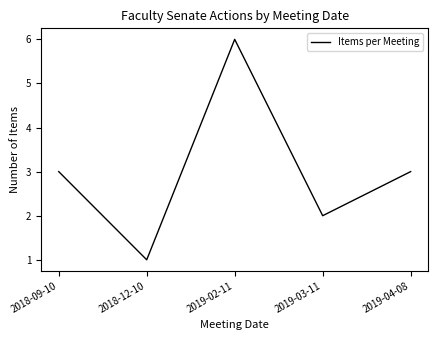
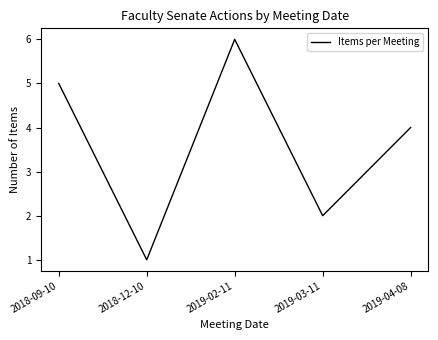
  {
-   "2018-09-10": 3,
+   "2018-09-10": 5,
    "2018-12-10": 1,
    "2019-02-11": 6,
    "2019-03-11": 2,
-   "2019-04-08": 3
+   "2019-04-08": 4
  }
